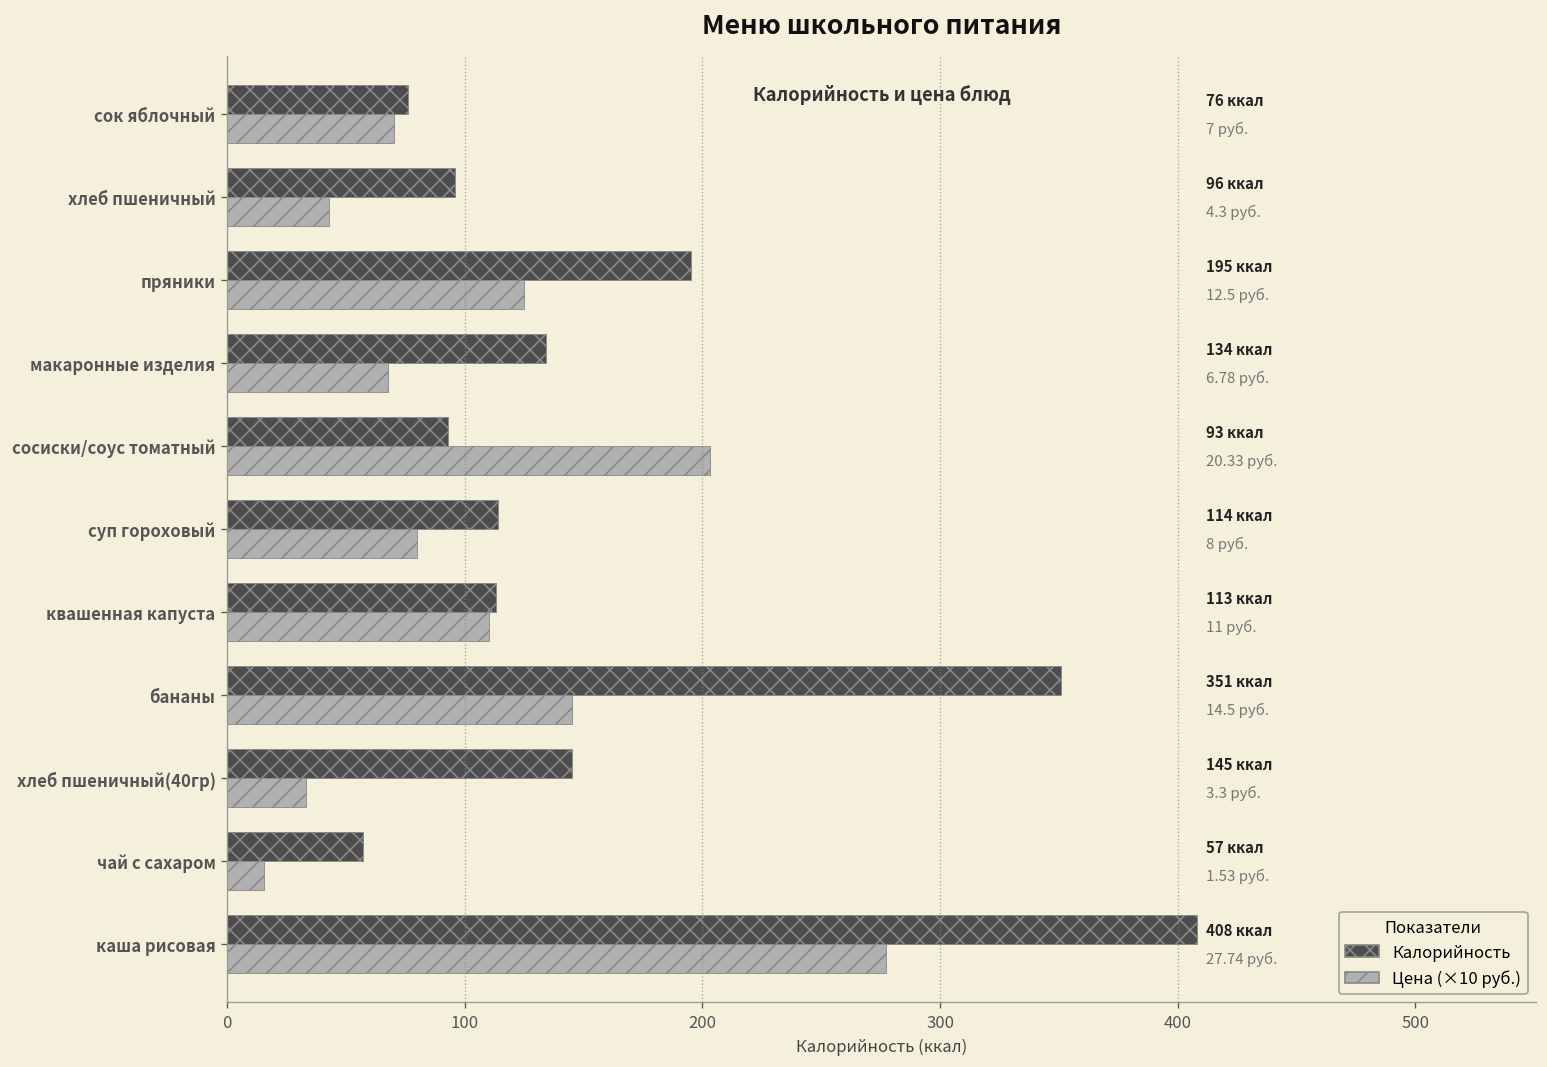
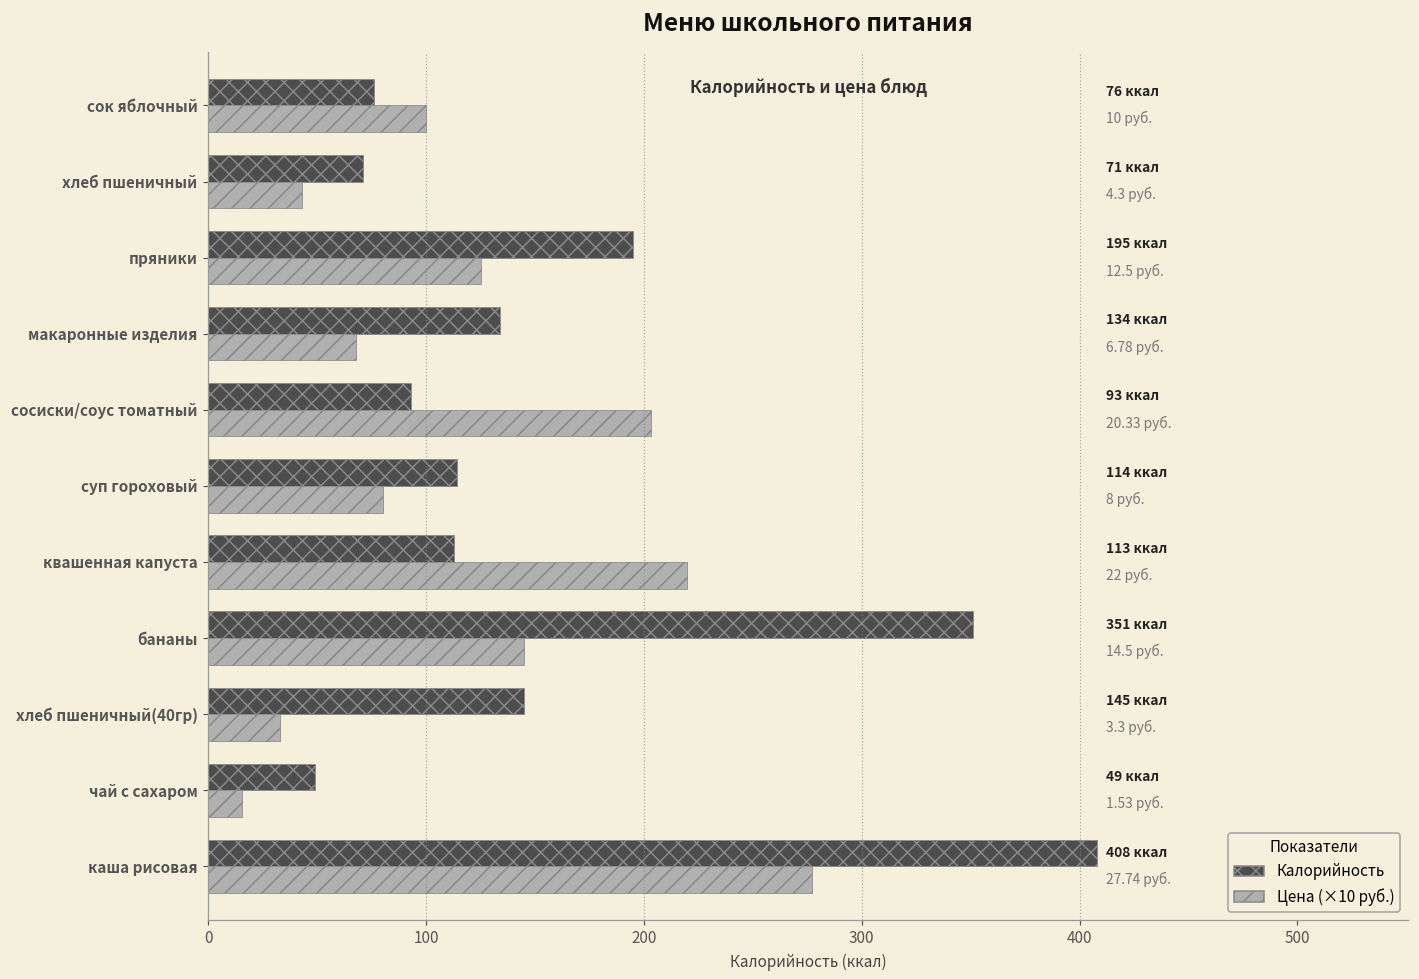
  {
    "Калорийность": {
-     "хлеб пшеничный": 96,
-     "чай с сахаром": 57,
+     "хлеб пшеничный": 71,
+     "чай с сахаром": 49,
      "каша рисовая": 408
    },
    "Цена (×10 руб.)": {
-     "сок яблочный": 7,
-     "квашенная капуста": 11
+     "сок яблочный": 10,
+     "квашенная капуста": 22
    }
  }
